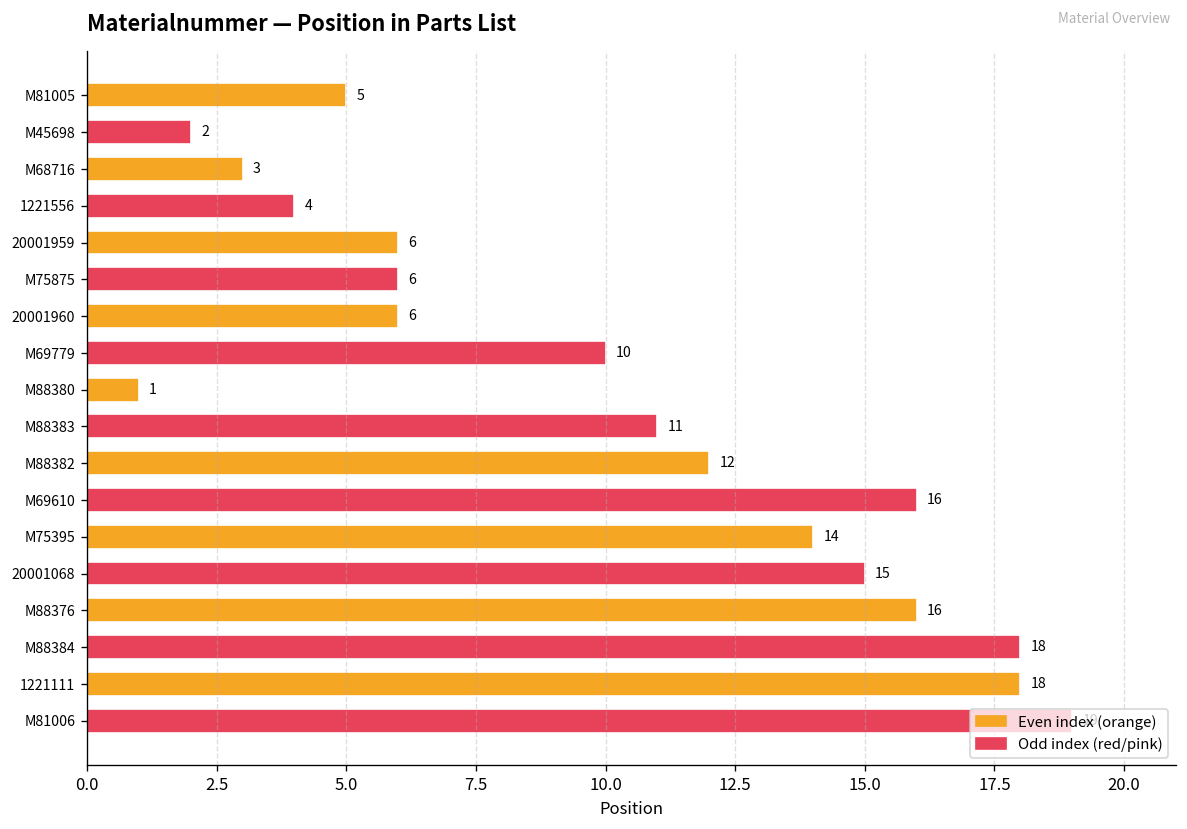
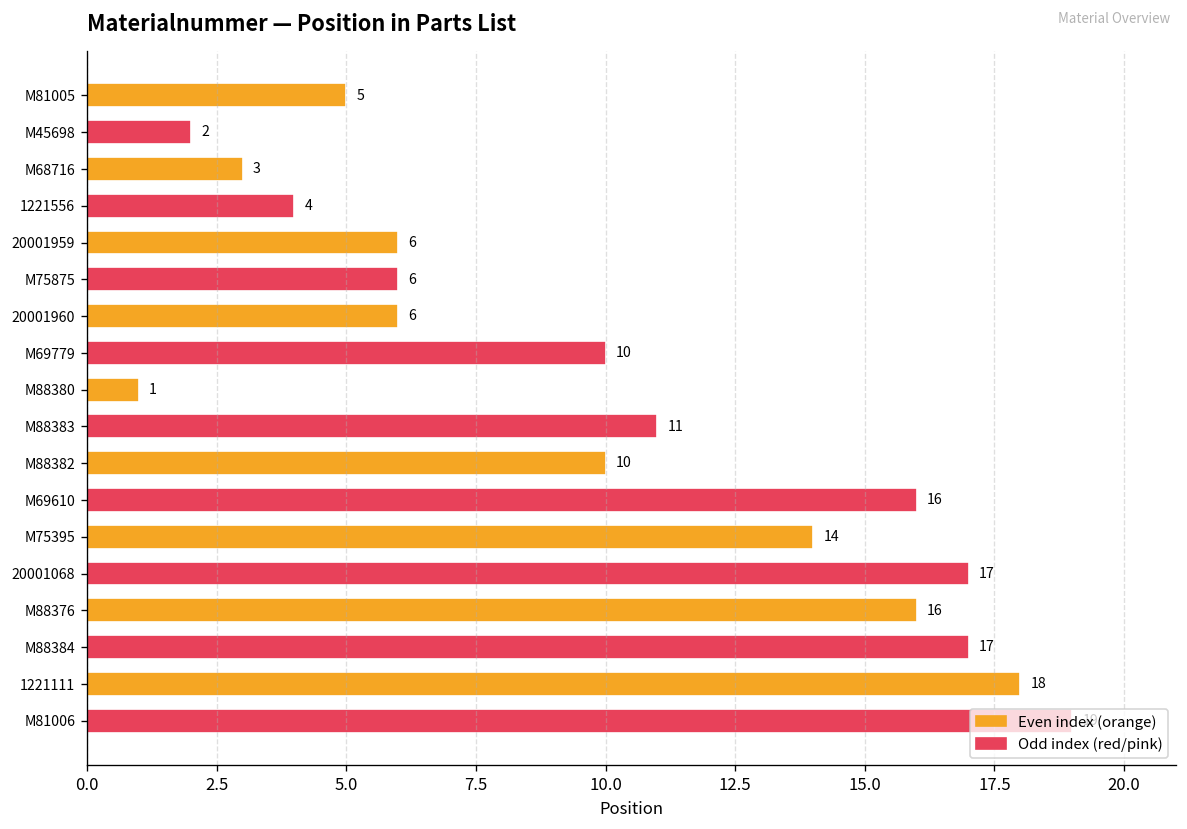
  {
    "M81005": 5,
    "M45698": 2,
    "M68716": 3,
    "1221556": 4,
    "20001959": 6,
    "M75875": 6,
    "20001960": 6,
    "M69779": 10,
    "M88380": 1,
    "M88383": 11,
-   "M88382": 12,
+   "M88382": 10,
    "M69610": 16,
    "M75395": 14,
-   "20001068": 15,
+   "20001068": 17,
    "M88376": 16,
-   "M88384": 18,
+   "M88384": 17,
    "1221111": 18
  }
